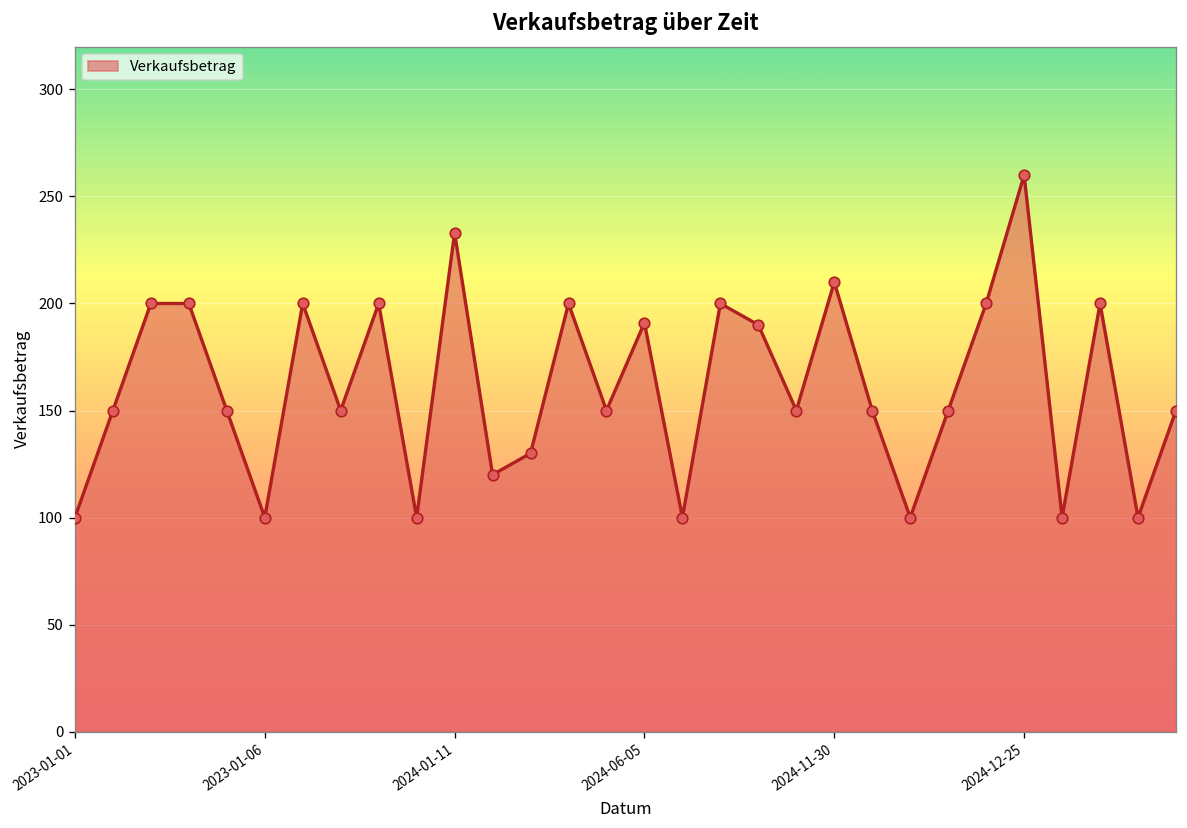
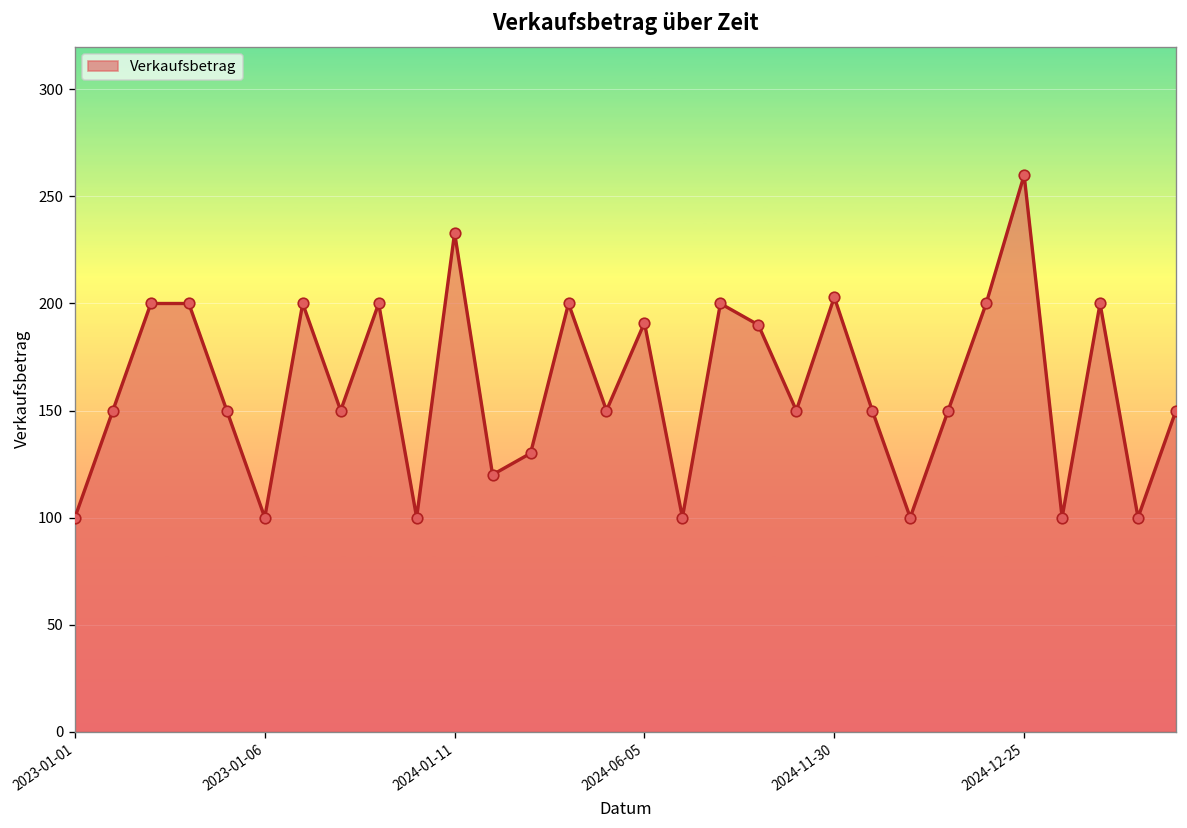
  {
    "2023-01-01": 100,
    "2023-01-06": 100,
    "2024-01-11": 233,
    "2024-06-05": 191,
-   "2024-11-30": 210,
+   "2024-11-30": 203,
    "2024-12-25": 260
  }
